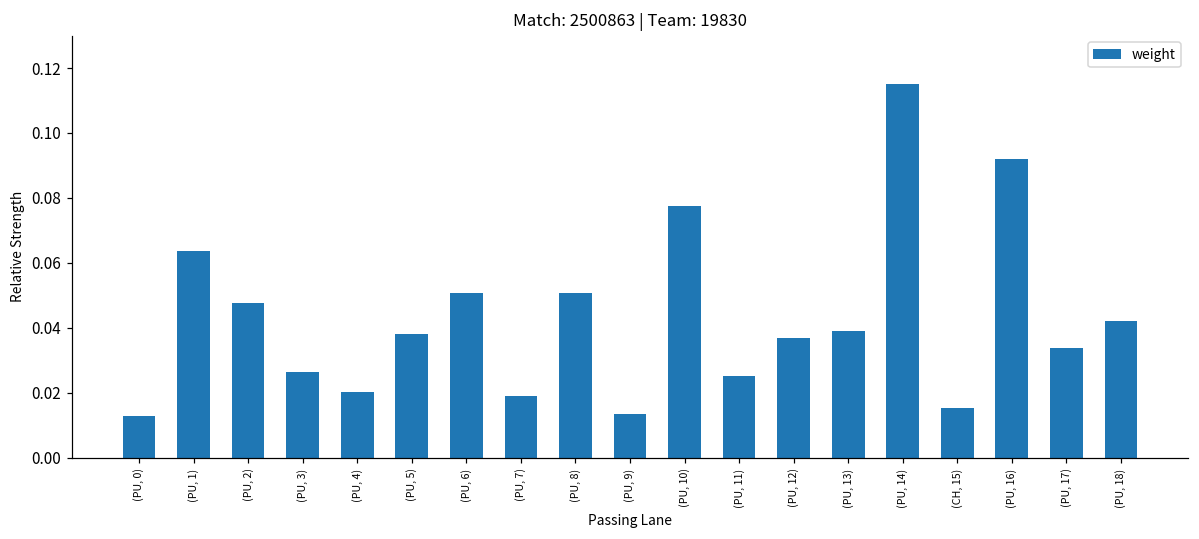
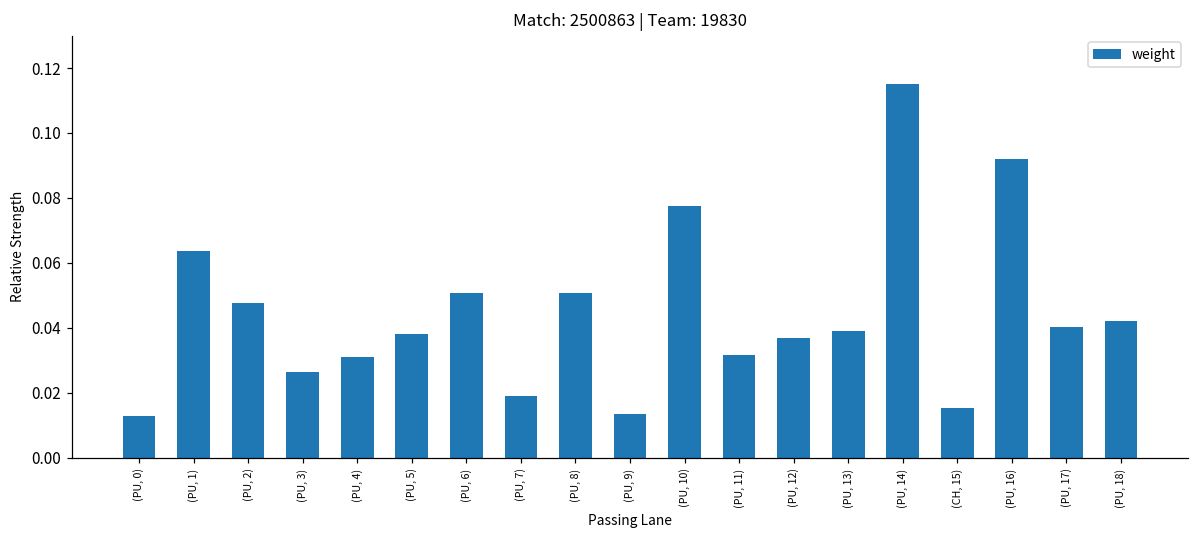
  {
    "(PU, 0)": 0.013,
    "(PU, 1)": 0.064,
    "(PU, 2)": 0.048,
    "(PU, 3)": 0.026,
-   "(PU, 4)": 0.020,
+   "(PU, 4)": 0.031,
    "(PU, 5)": 0.038,
    "(PU, 6)": 0.051,
    "(PU, 7)": 0.019,
    "(PU, 8)": 0.051,
    "(PU, 9)": 0.014,
    "(PU, 10)": 0.078,
-   "(PU, 11)": 0.025,
+   "(PU, 11)": 0.032,
    "(PU, 12)": 0.037,
    "(PU, 13)": 0.039,
    "(PU, 14)": 0.115,
    "(CH, 15)": 0.015,
    "(PU, 16)": 0.092,
-   "(PU, 17)": 0.034,
+   "(PU, 17)": 0.040,
    "(PU, 18)": 0.042
  }
